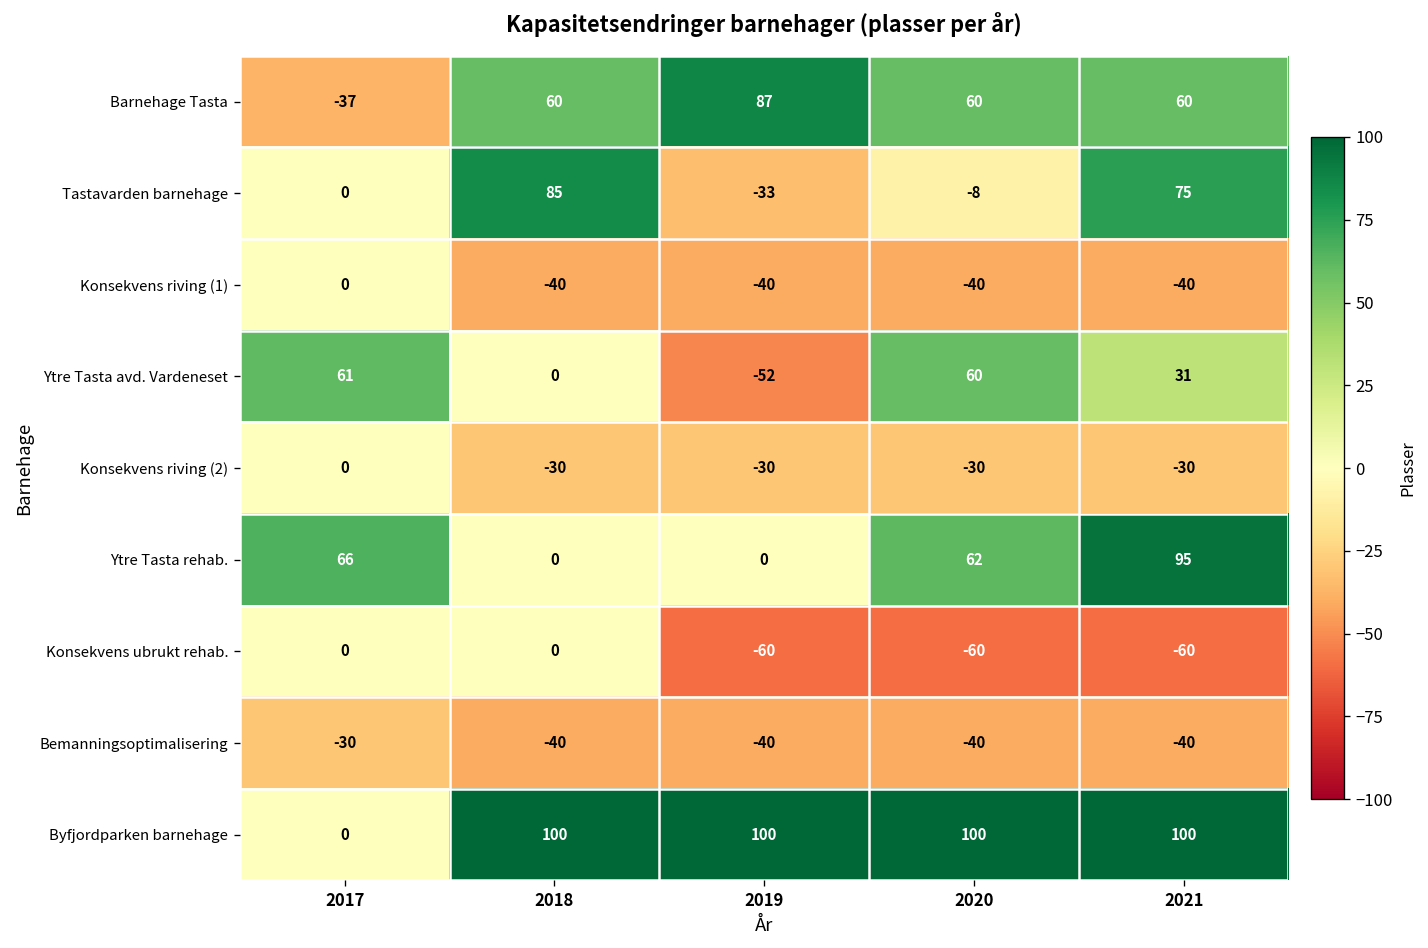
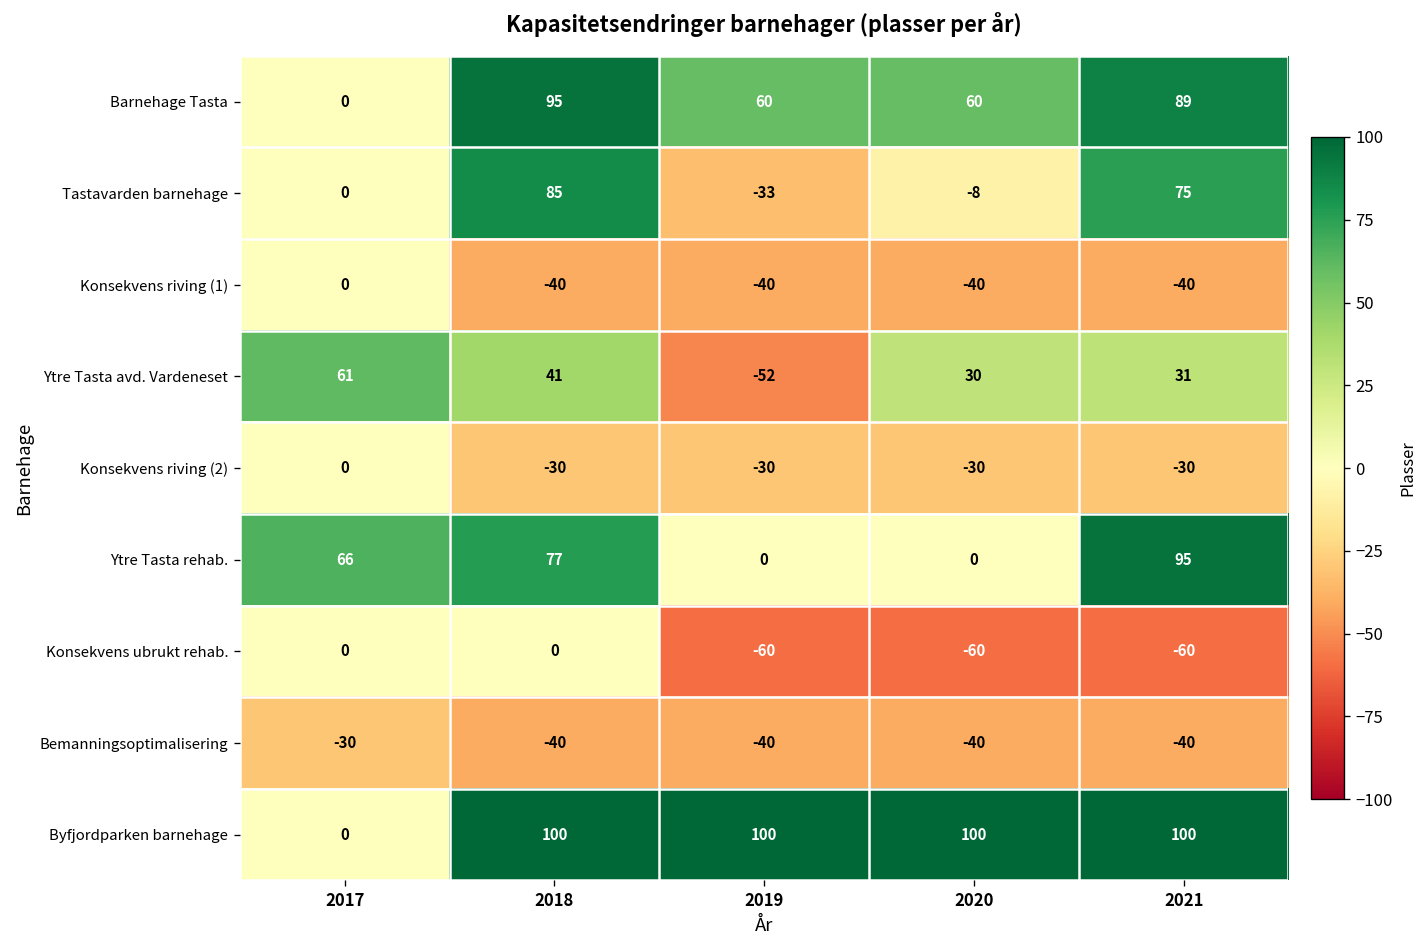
  {
    "Barnehage Tasta": {
-     "2017": -37,
-     "2018": 60,
-     "2019": 87,
+     "2017": 0,
+     "2018": 95,
+     "2019": 60,
      "2020": 60,
-     "2021": 60
+     "2021": 89
    },
    "Tastavarden barnehage": {
      "2017": 0,
      "2018": 85,
      "2019": -33,
      "2020": -8,
      "2021": 75
    },
    "Konsekvens riving (1)": {
      "2017": 0,
      "2018": -40,
      "2019": -40,
      "2020": -40,
      "2021": -40
    },
    "Ytre Tasta avd. Vardeneset": {
      "2017": 61,
-     "2018": 0,
+     "2018": 41,
      "2019": -52,
-     "2020": 60,
+     "2020": 30,
      "2021": 31
    },
    "Konsekvens riving (2)": {
      "2017": 0,
      "2018": -30,
      "2019": -30,
      "2020": -30,
      "2021": -30
    },
    "Ytre Tasta rehab.": {
      "2017": 66,
-     "2018": 0,
+     "2018": 77,
      "2019": 0,
-     "2020": 62,
+     "2020": 0,
      "2021": 95
    },
    "Konsekvens ubrukt rehab.": {
      "2017": 0,
      "2018": 0,
      "2019": -60,
      "2020": -60,
      "2021": -60
    },
    "Bemanningsoptimalisering": {
      "2017": -30,
      "2018": -40,
      "2019": -40,
      "2020": -40,
      "2021": -40
    },
    "Byfjordparken barnehage": {
      "2017": 0,
      "2018": 100,
      "2019": 100,
      "2020": 100,
      "2021": 100
    }
  }
